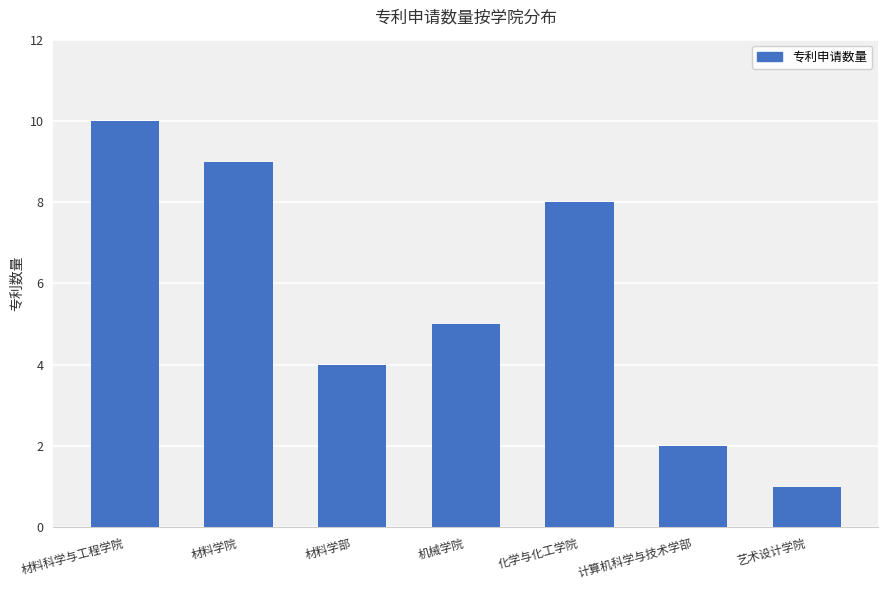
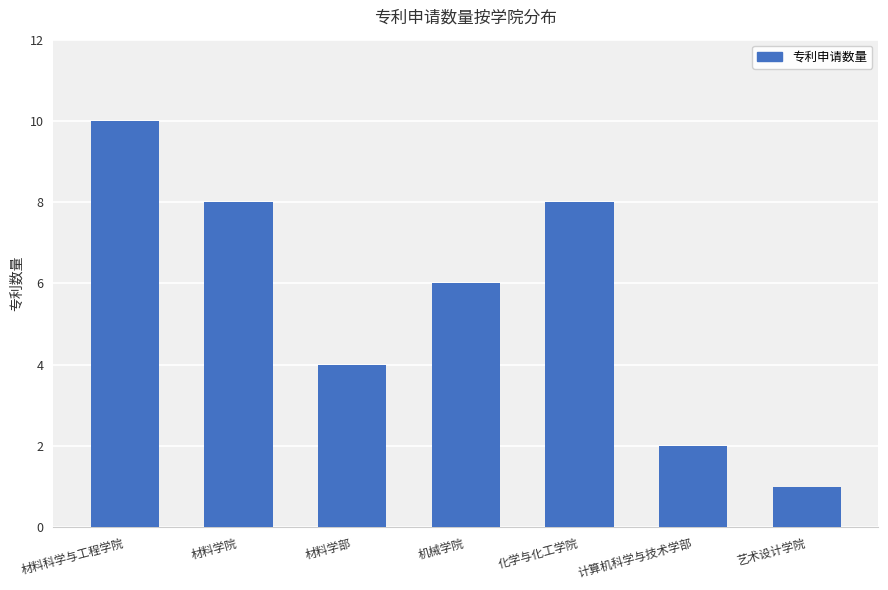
  {
    "材料科学与工程学院": 10,
-   "材料学院": 9,
+   "材料学院": 8,
    "材料学部": 4,
-   "机械学院": 5,
+   "机械学院": 6,
    "化学与化工学院": 8,
    "计算机科学与技术学部": 2,
    "艺术设计学院": 1
  }
